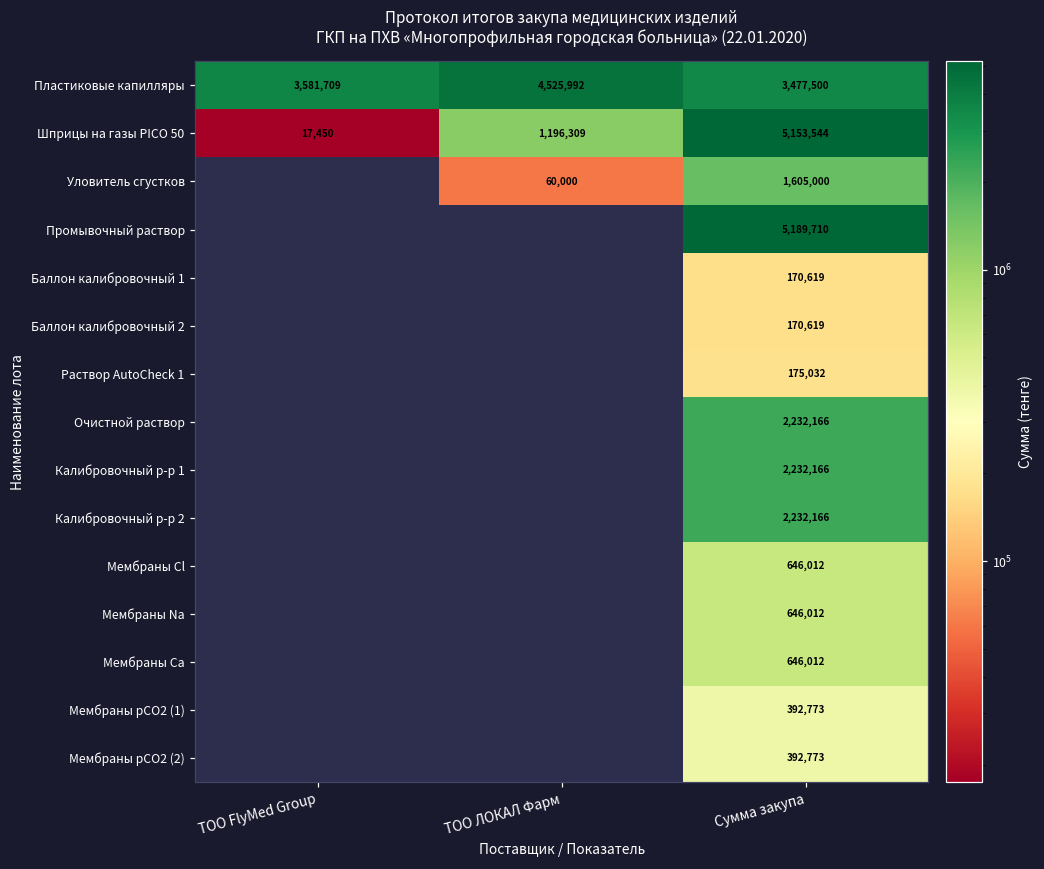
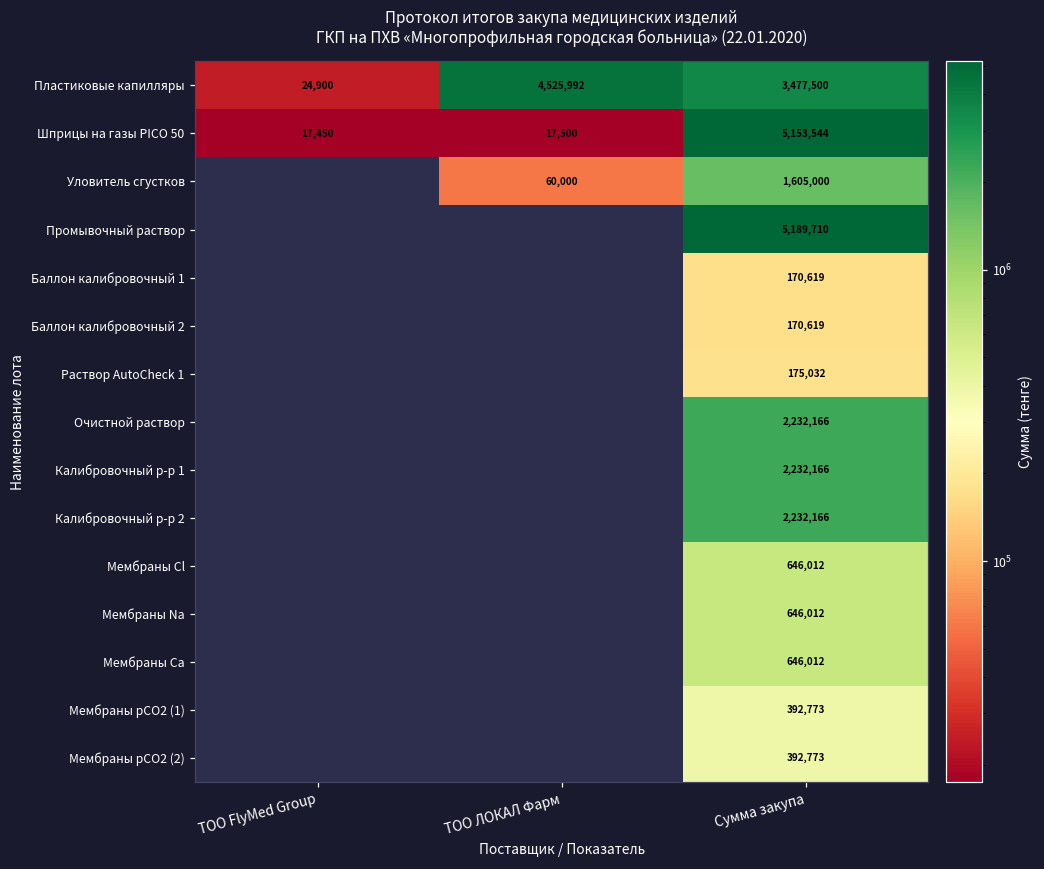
  {
    "Пластиковые капилляры": {
-     "ТОО FlyMed Group": "3,581,709",
+     "ТОО FlyMed Group": "24,900",
      "ТОО ЛОКАЛ Фарм": "4,525,992",
      "Сумма закупа": "3,477,500"
    },
    "Шприцы на газы PICO 50": {
      "ТОО FlyMed Group": "17,450",
-     "ТОО ЛОКАЛ Фарм": "1,196,309",
+     "ТОО ЛОКАЛ Фарм": "17,500",
      "Сумма закупа": "5,153,544"
    },
    "Уловитель сгустков": {
      "ТОО ЛОКАЛ Фарм": "60,000",
      "Сумма закупа": "1,605,000"
    },
    "Промывочный раствор": {
      "Сумма закупа": "5,189,710"
    },
    "Баллон калибровочный 1": {
      "Сумма закупа": "170,619"
    },
    "Баллон калибровочный 2": {
      "Сумма закупа": "170,619"
    },
    "Раствор AutoCheck 1": {
      "Сумма закупа": "175,032"
    },
    "Очистной раствор": {
      "Сумма закупа": "2,232,166"
    },
    "Калибровочный р-р 1": {
      "Сумма закупа": "2,232,166"
    },
    "Калибровочный р-р 2": {
      "Сумма закупа": "2,232,166"
    },
    "Мембраны Cl": {
      "Сумма закупа": "646,012"
    },
    "Мембраны Na": {
      "Сумма закупа": "646,012"
    },
    "Мембраны Ca": {
      "Сумма закупа": "646,012"
    },
    "Мембраны pCO2 (1)": {
      "Сумма закупа": "392,773"
    },
    "Мембраны pCO2 (2)": {
      "Сумма закупа": "392,773"
    }
  }
